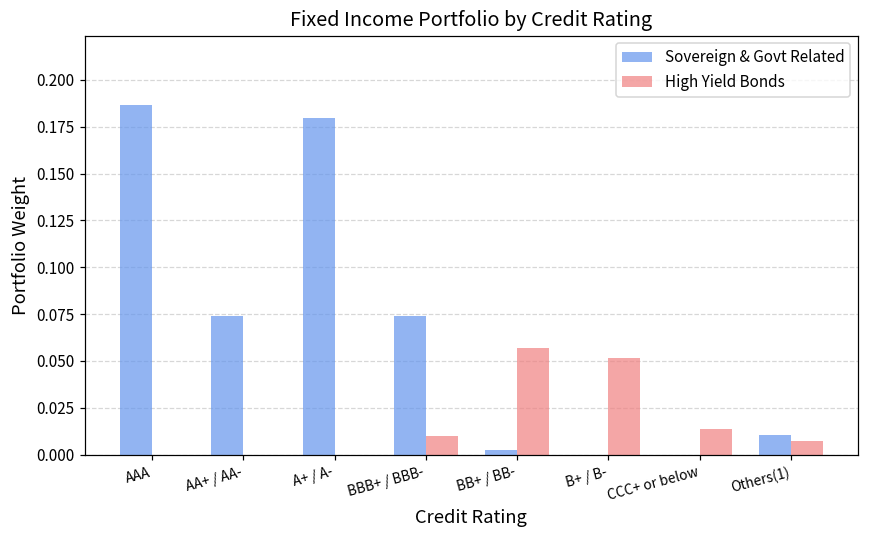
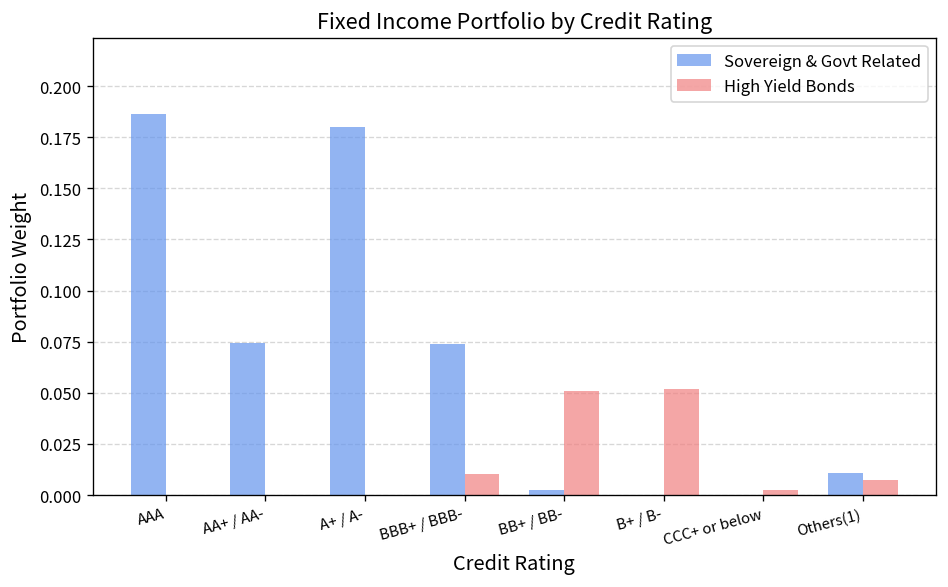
  {
    "Sovereign & Govt Related": {
      "AAA": 0.186,
      "AA+ / AA-": 0.074,
      "A+ / A-": 0.180,
      "BBB+ / BBB-": 0.074,
      "BB+ / BB-": 0.002,
      "B+ / B-": 0.000,
      "CCC+ or below": 0.000,
      "Others(1)": 0.011
    },
    "High Yield Bonds": {
      "AAA": 0.000,
      "AA+ / AA-": 0.000,
      "A+ / A-": 0.000,
      "BBB+ / BBB-": 0.010,
-     "BB+ / BB-": 0.057,
+     "BB+ / BB-": 0.051,
      "B+ / B-": 0.052,
-     "CCC+ or below": 0.014,
+     "CCC+ or below": 0.003,
      "Others(1)": 0.008
    }
  }
